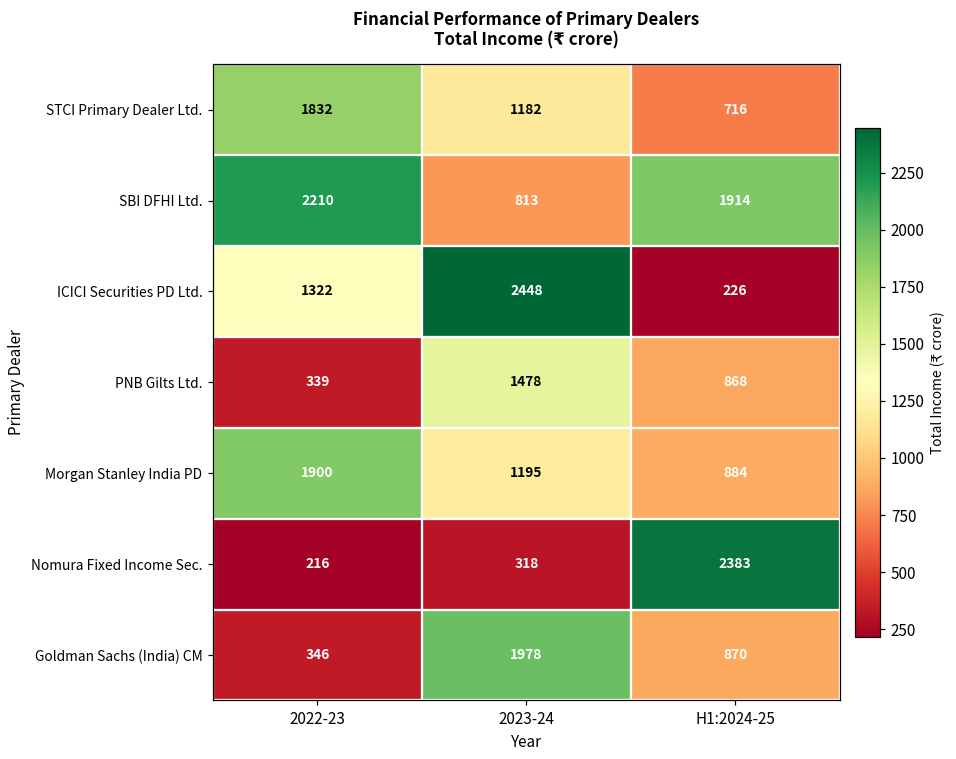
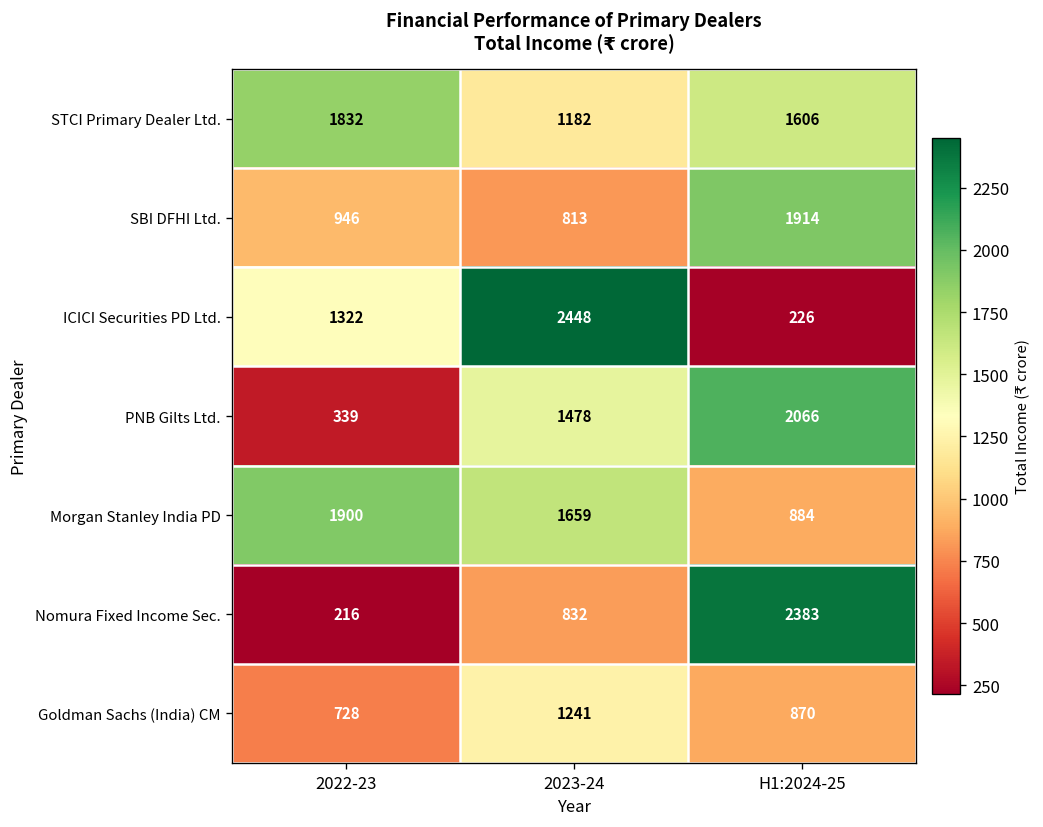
  {
    "STCI Primary Dealer Ltd.": {
      "2022-23": 1832,
      "2023-24": 1182,
-     "H1:2024-25": 716
+     "H1:2024-25": 1606
    },
    "SBI DFHI Ltd.": {
-     "2022-23": 2210,
+     "2022-23": 946,
      "2023-24": 813,
      "H1:2024-25": 1914
    },
    "ICICI Securities PD Ltd.": {
      "2022-23": 1322,
      "2023-24": 2448,
      "H1:2024-25": 226
    },
    "PNB Gilts Ltd.": {
      "2022-23": 339,
      "2023-24": 1478,
-     "H1:2024-25": 868
+     "H1:2024-25": 2066
    },
    "Morgan Stanley India PD": {
      "2022-23": 1900,
-     "2023-24": 1195,
+     "2023-24": 1659,
      "H1:2024-25": 884
    },
    "Nomura Fixed Income Sec.": {
      "2022-23": 216,
-     "2023-24": 318,
+     "2023-24": 832,
      "H1:2024-25": 2383
    },
    "Goldman Sachs (India) CM": {
-     "2022-23": 346,
-     "2023-24": 1978,
+     "2022-23": 728,
+     "2023-24": 1241,
      "H1:2024-25": 870
    }
  }
